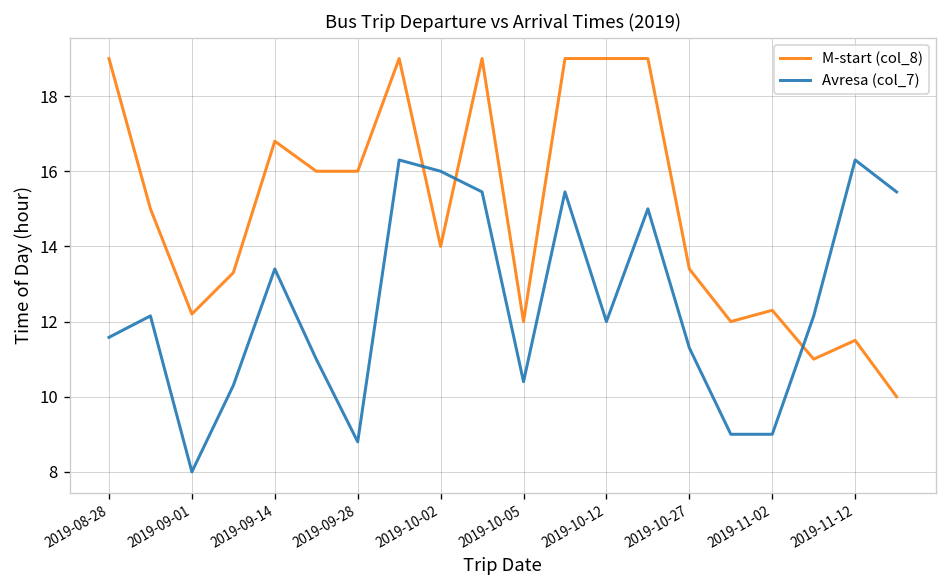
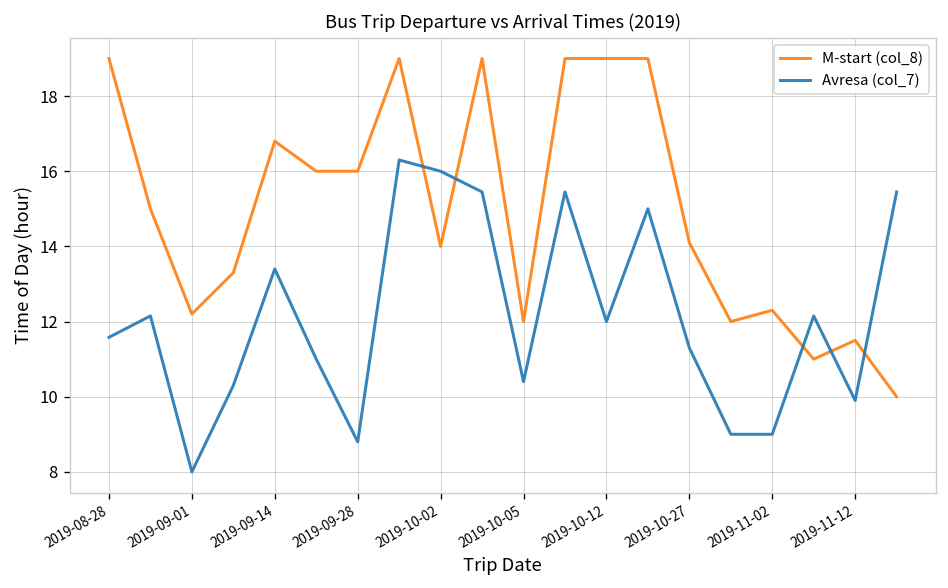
  {
    "M-start (col_8)": {
      "2019-08-28": 19.0,
      "2019-09-01": 12.2,
      "2019-09-14": 16.8,
      "2019-09-28": 16.0,
      "2019-10-02": 14.0,
      "2019-10-05": 12.0,
      "2019-10-12": 19.0,
-     "2019-10-27": 13.4,
+     "2019-10-27": 14.1,
      "2019-11-12": 11.5
    },
    "Avresa (col_7)": {
      "2019-08-28": 11.6,
      "2019-09-01": 8.0,
      "2019-09-14": 13.4,
      "2019-09-28": 8.8,
      "2019-10-02": 16.0,
      "2019-10-05": 10.4,
      "2019-10-12": 12.0,
      "2019-10-27": 11.3,
-     "2019-11-12": 16.3
+     "2019-11-12": 9.9
    }
  }
